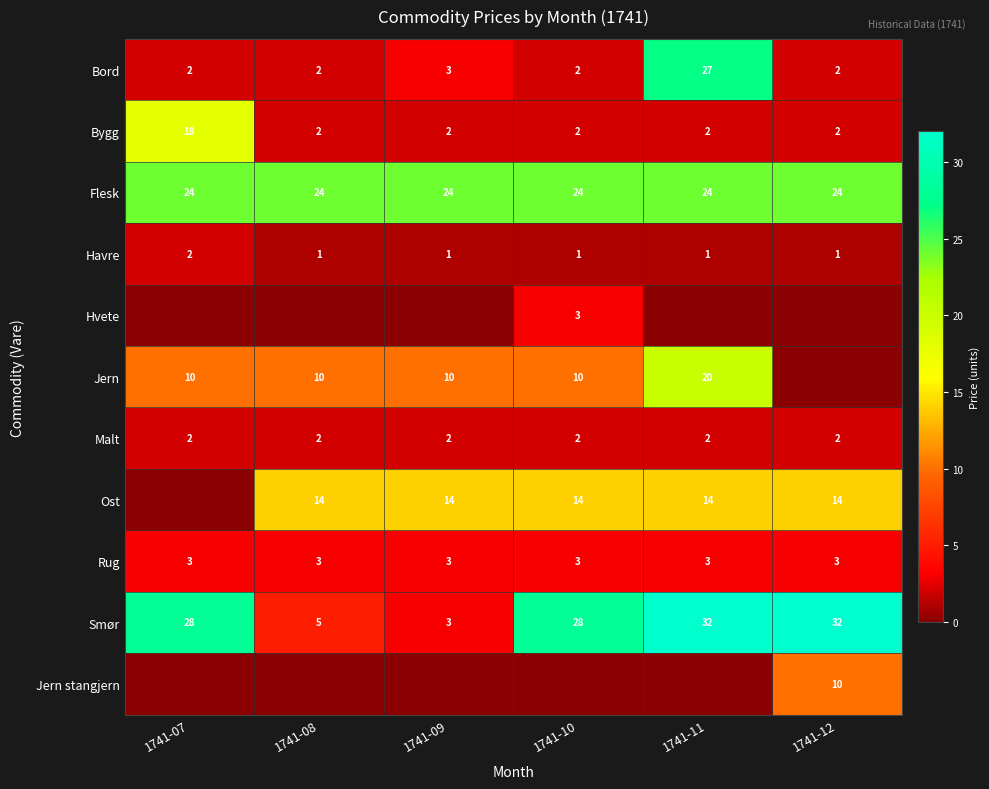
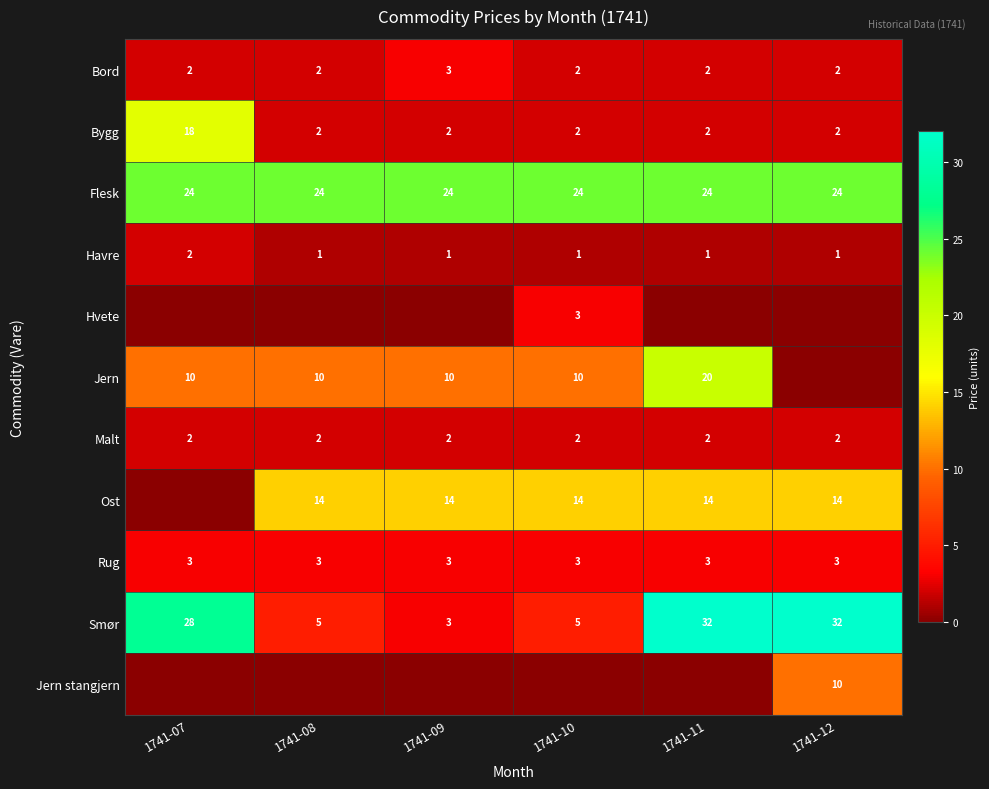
  {
    "Bord": {
      "1741-07": 2,
      "1741-08": 2,
      "1741-09": 3,
      "1741-10": 2,
-     "1741-11": 27,
+     "1741-11": 2,
      "1741-12": 2
    },
    "Bygg": {
      "1741-07": 18,
      "1741-08": 2,
      "1741-09": 2,
      "1741-10": 2,
      "1741-11": 2,
      "1741-12": 2
    },
    "Flesk": {
      "1741-07": 24,
      "1741-08": 24,
      "1741-09": 24,
      "1741-10": 24,
      "1741-11": 24,
      "1741-12": 24
    },
    "Havre": {
      "1741-07": 2,
      "1741-08": 1,
      "1741-09": 1,
      "1741-10": 1,
      "1741-11": 1,
      "1741-12": 1
    },
    "Hvete": {
      "1741-10": 3
    },
    "Jern": {
      "1741-07": 10,
      "1741-08": 10,
      "1741-09": 10,
      "1741-10": 10,
      "1741-11": 20
    },
    "Malt": {
      "1741-07": 2,
      "1741-08": 2,
      "1741-09": 2,
      "1741-10": 2,
      "1741-11": 2,
      "1741-12": 2
    },
    "Ost": {
      "1741-08": 14,
      "1741-09": 14,
      "1741-10": 14,
      "1741-11": 14,
      "1741-12": 14
    },
    "Rug": {
      "1741-07": 3,
      "1741-08": 3,
      "1741-09": 3,
      "1741-10": 3,
      "1741-11": 3,
      "1741-12": 3
    },
    "Smør": {
      "1741-07": 28,
      "1741-08": 5,
      "1741-09": 3,
-     "1741-10": 28,
+     "1741-10": 5,
      "1741-11": 32,
      "1741-12": 32
    },
    "Jern stangjern": {
      "1741-12": 10
    }
  }
